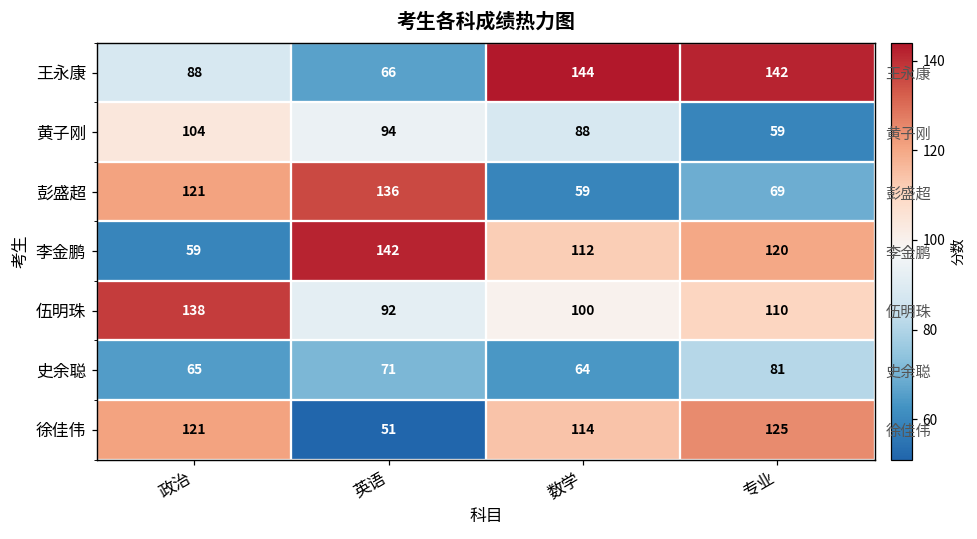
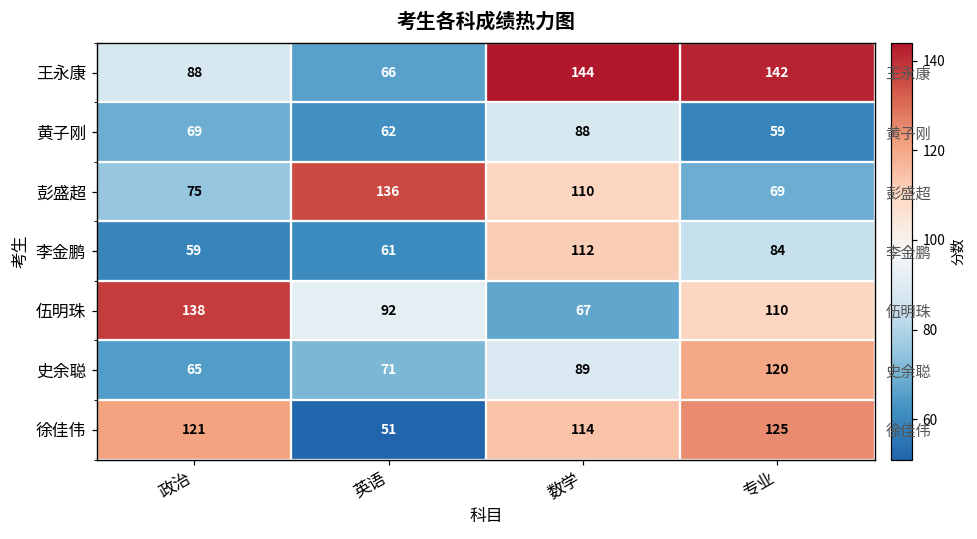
  {
    "王永康": {
      "政治": 88,
      "英语": 66,
      "数学": 144,
      "专业": 142
    },
    "黄子刚": {
-     "政治": 104,
-     "英语": 94,
+     "政治": 69,
+     "英语": 62,
      "数学": 88,
      "专业": 59
    },
    "彭盛超": {
-     "政治": 121,
+     "政治": 75,
      "英语": 136,
-     "数学": 59,
+     "数学": 110,
      "专业": 69
    },
    "李金鹏": {
      "政治": 59,
-     "英语": 142,
+     "英语": 61,
      "数学": 112,
-     "专业": 120
+     "专业": 84
    },
    "伍明珠": {
      "政治": 138,
      "英语": 92,
-     "数学": 100,
+     "数学": 67,
      "专业": 110
    },
    "史余聪": {
      "政治": 65,
      "英语": 71,
-     "数学": 64,
-     "专业": 81
+     "数学": 89,
+     "专业": 120
    },
    "徐佳伟": {
      "政治": 121,
      "英语": 51,
      "数学": 114,
      "专业": 125
    }
  }
